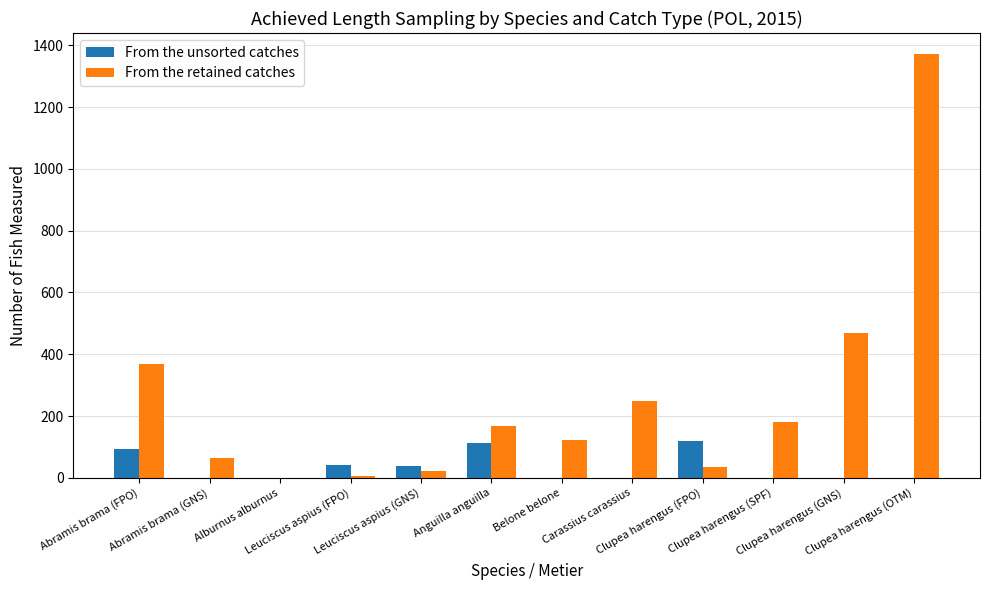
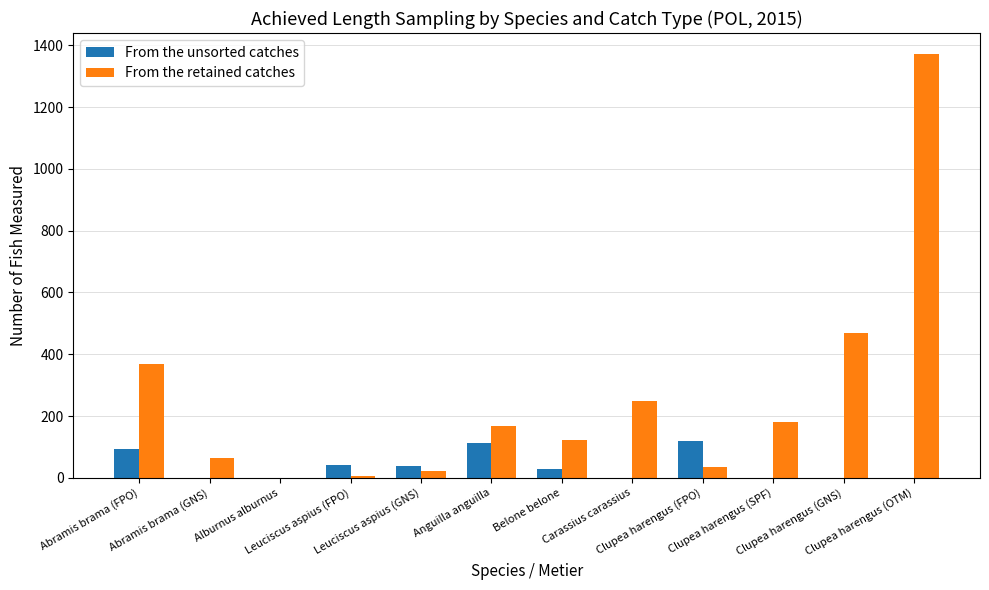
  {
    "From the unsorted catches": {
      "Abramis brama (FPO)": 90,
      "Abramis brama (GNS)": 0,
      "Alburnus alburnus": 0,
      "Leuciscus aspius (FPO)": 40,
      "Leuciscus aspius (GNS)": 40,
      "Anguilla anguilla": 110,
-     "Belone belone": 0,
+     "Belone belone": 30,
      "Carassius carassius": 0,
      "Clupea harengus (FPO)": 120,
      "Clupea harengus (SPF)": 0,
      "Clupea harengus (GNS)": 0,
      "Clupea harengus (OTM)": 0
    },
    "From the retained catches": {
      "Abramis brama (FPO)": 370,
      "Abramis brama (GNS)": 70,
      "Alburnus alburnus": 0,
      "Leuciscus aspius (GNS)": 20,
      "Anguilla anguilla": 170,
      "Belone belone": 120,
      "Carassius carassius": 250,
      "Clupea harengus (FPO)": 30,
      "Clupea harengus (SPF)": 180,
      "Clupea harengus (GNS)": 470,
      "Clupea harengus (OTM)": 1370
    }
  }
